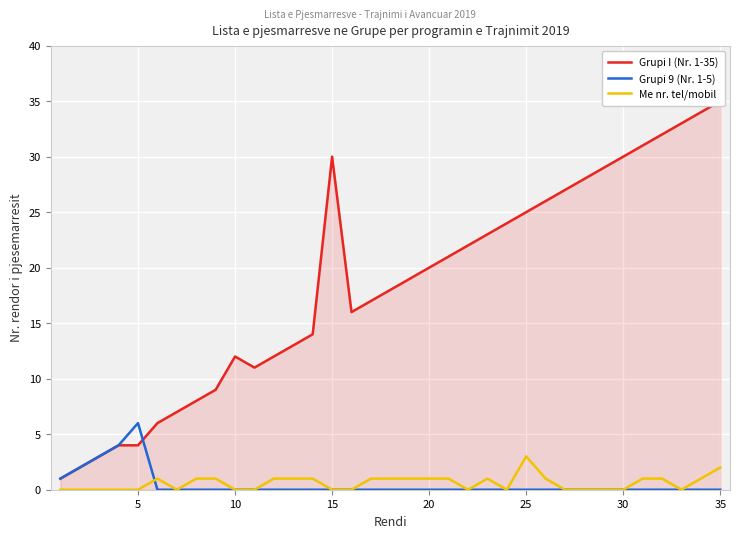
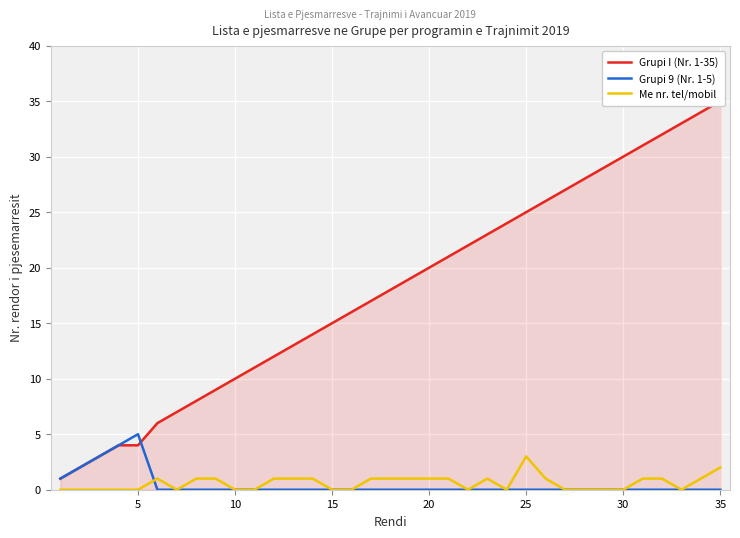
  {
    "Grupi I (Nr. 1-35)": {
      "5": 4,
-     "10": 12,
-     "15": 30,
+     "10": 10,
+     "15": 15,
      "20": 20,
      "25": 25,
      "30": 30
    },
    "Grupi 9 (Nr. 1-5)": {
-     "5": 6,
+     "5": 5,
      "20": 0,
      "25": 0,
      "35": 0
    },
    "Me nr. tel/mobil": {
      "5": 0,
      "20": 1,
      "25": 3,
      "35": 2
    }
  }
